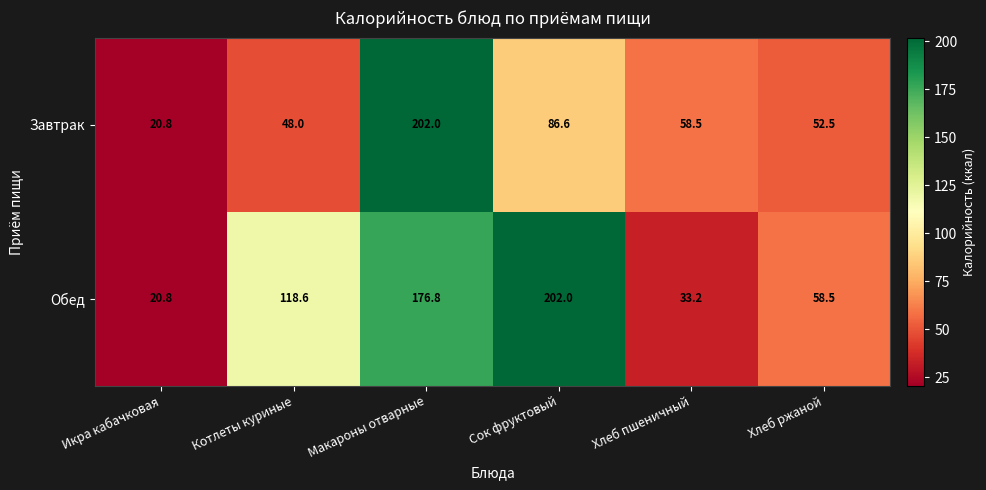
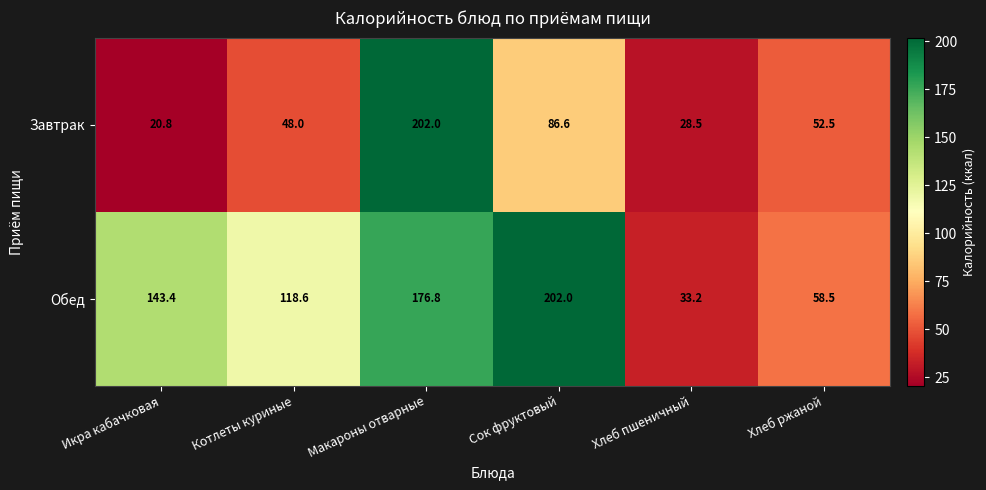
  {
    "Завтрак": {
      "Икра кабачковая": 20.8,
      "Котлеты куриные": 48.0,
      "Макароны отварные": 202.0,
      "Сок фруктовый": 86.6,
-     "Хлеб пшеничный": 58.5,
+     "Хлеб пшеничный": 28.5,
      "Хлеб ржаной": 52.5
    },
    "Обед": {
-     "Икра кабачковая": 20.8,
+     "Икра кабачковая": 143.4,
      "Котлеты куриные": 118.6,
      "Макароны отварные": 176.8,
      "Сок фруктовый": 202.0,
      "Хлеб пшеничный": 33.2,
      "Хлеб ржаной": 58.5
    }
  }
